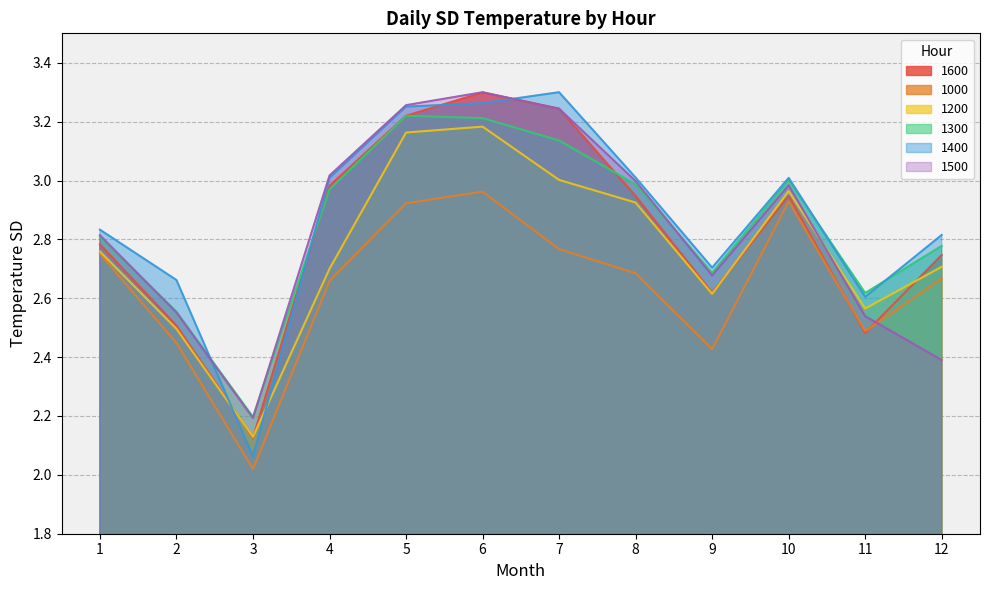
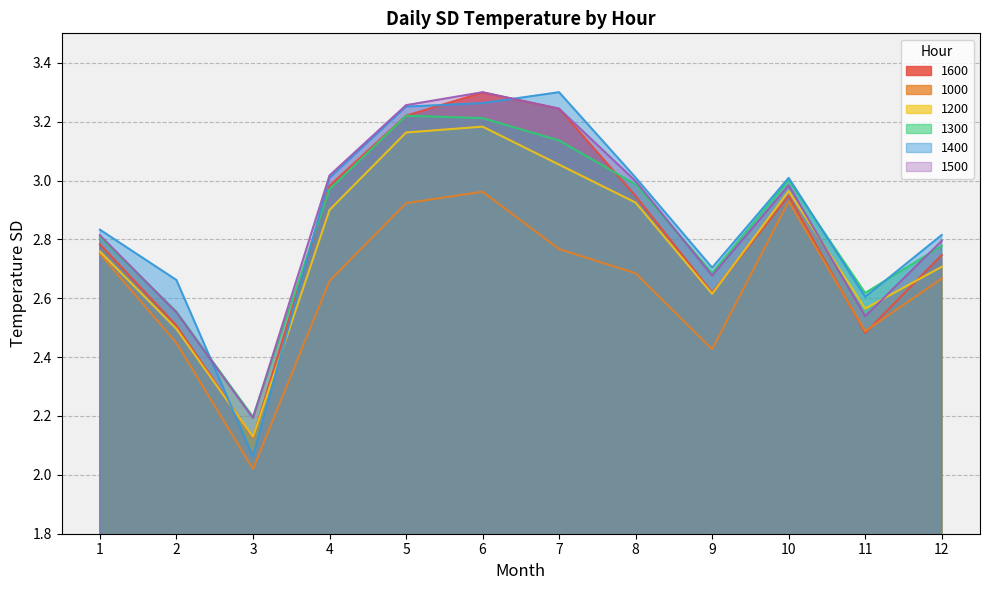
  {
    "1200": {
      "2": 2.50,
-     "4": 2.7,
+     "4": 2.9,
      "5": 3.16,
      "6": 3.18,
-     "7": 3.00,
+     "7": 3.05,
      "8": 2.93,
      "10": 2.96,
      "11": 2.57,
      "12": 2.71
    },
    "1300": {
      "4": 2.97,
      "6": 3.21,
      "7": 3.14,
      "8": 2.99,
      "9": 2.69,
      "11": 2.62,
      "12": 2.78
    },
    "1400": {
      "1": 2.83,
      "2": 2.66,
      "3": 2.06,
      "6": 3.26,
      "7": 3.30,
      "8": 3.01,
      "9": 2.70,
      "11": 2.61,
      "12": 2.82
    },
    "1500": {
      "8": 3.00,
      "9": 2.68,
      "10": 2.98,
      "11": 2.54,
-     "12": 2.39
+     "12": 2.80
    }
  }
